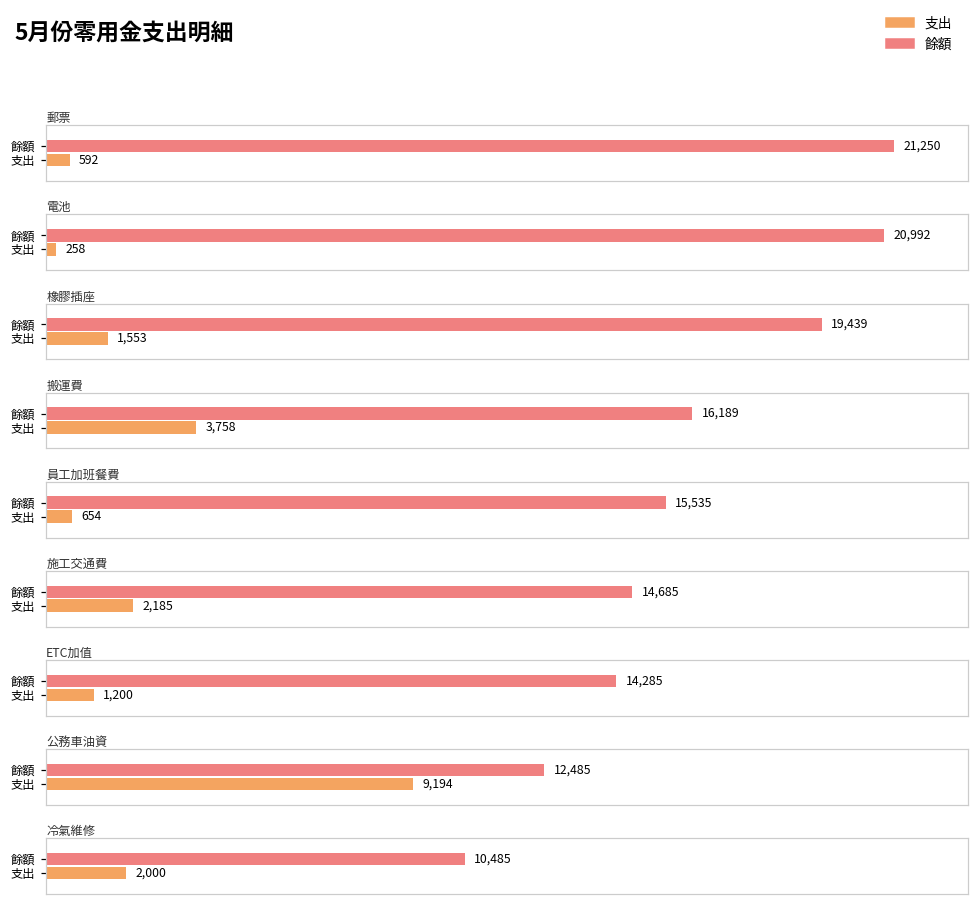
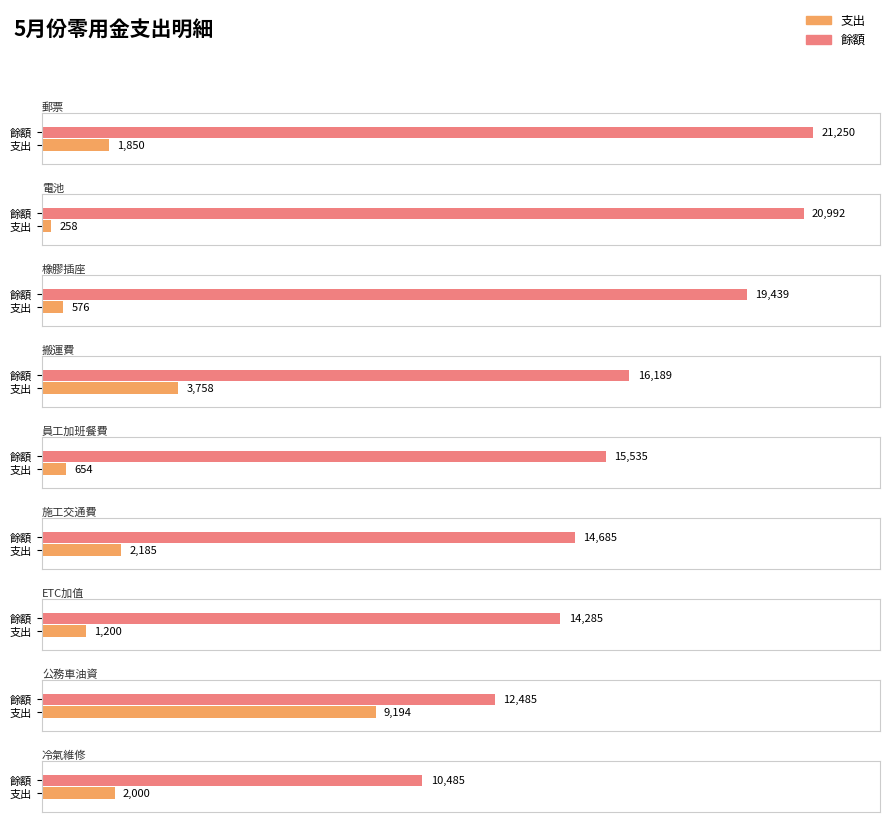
  {
    "郵票": {
      "餘額": "21,250",
-     "支出": "592"
+     "支出": "1,850"
    },
    "電池": {
      "餘額": "20,992",
      "支出": "258"
    },
    "橡膠插座": {
      "餘額": "19,439",
-     "支出": "1,553"
+     "支出": "576"
    },
    "搬運費": {
      "餘額": "16,189",
      "支出": "3,758"
    },
    "員工加班餐費": {
      "餘額": "15,535",
      "支出": "654"
    },
    "施工交通費": {
      "餘額": "14,685",
      "支出": "2,185"
    },
    "ETC加值": {
      "餘額": "14,285",
      "支出": "1,200"
    },
    "公務車油資": {
      "餘額": "12,485",
      "支出": "9,194"
    },
    "冷氣維修": {
      "餘額": "10,485",
      "支出": "2,000"
    }
  }
